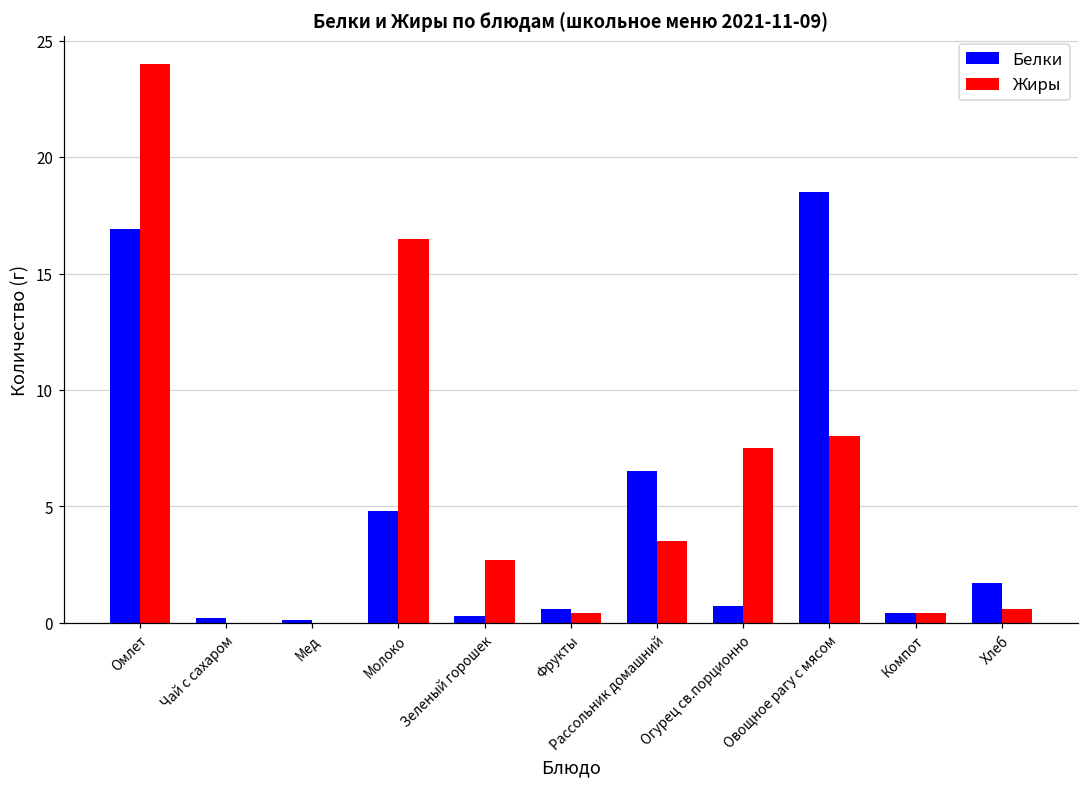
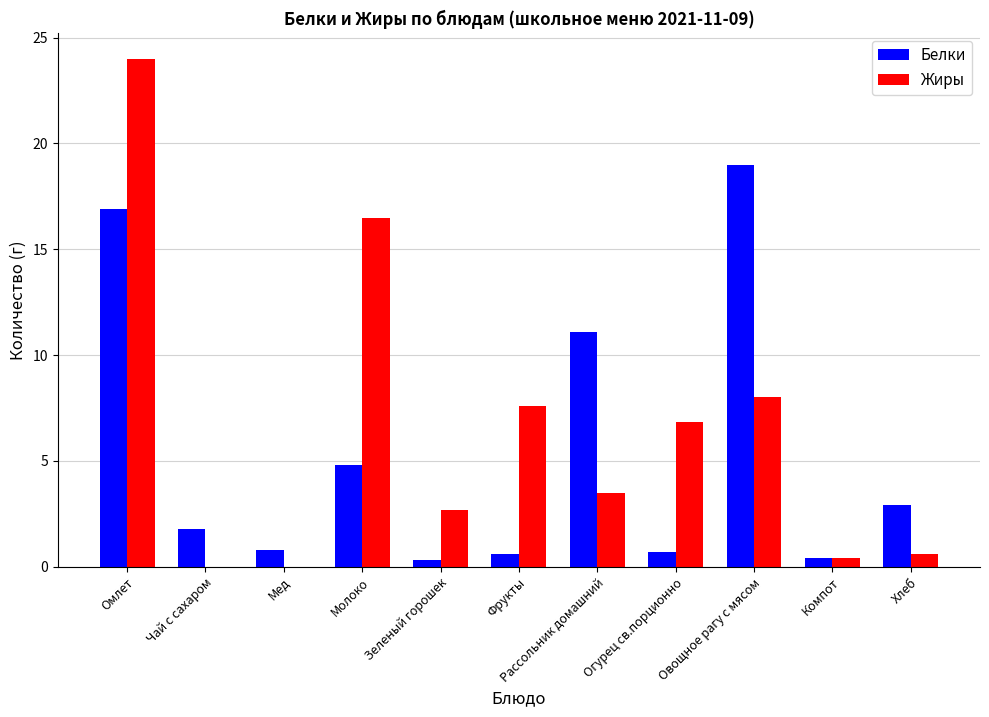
  {
    "Белки": {
      "Омлет": 16.9,
-     "Чай с сахаром": 0.2,
-     "Мед": 0.1,
+     "Чай с сахаром": 1.8,
+     "Мед": 0.8,
      "Молоко": 4.8,
      "Зеленый горошек": 0.3,
      "Фрукты": 0.6,
-     "Рассольник домашний": 6.5,
+     "Рассольник домашний": 11.1,
      "Огурец св.порционно": 0.7,
-     "Овощное рагу с мясом": 18.5,
+     "Овощное рагу с мясом": 19.0,
      "Компот": 0.4,
-     "Хлеб": 1.7
+     "Хлеб": 2.9
    },
    "Жиры": {
      "Омлет": 24.0,
      "Чай с сахаром": 0.0,
      "Мед": 0.0,
      "Молоко": 16.5,
      "Зеленый горошек": 2.7,
-     "Фрукты": 0.4,
+     "Фрукты": 7.6,
      "Рассольник домашний": 3.5,
-     "Огурец св.порционно": 7.5,
+     "Огурец св.порционно": 6.9,
      "Овощное рагу с мясом": 8.0,
      "Компот": 0.4,
      "Хлеб": 0.6
    }
  }
